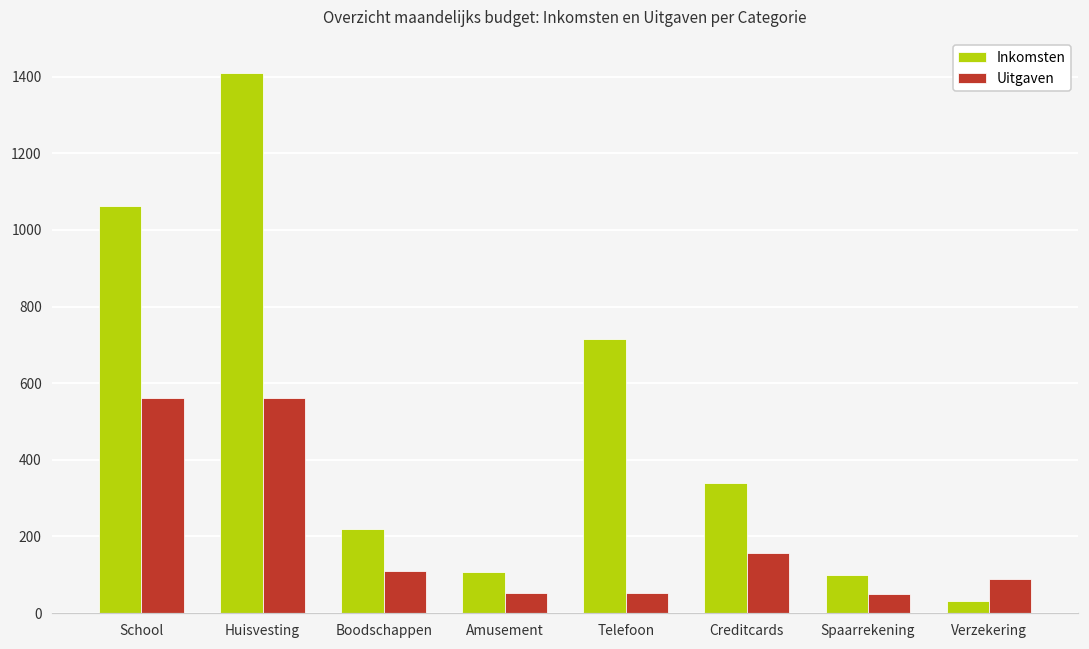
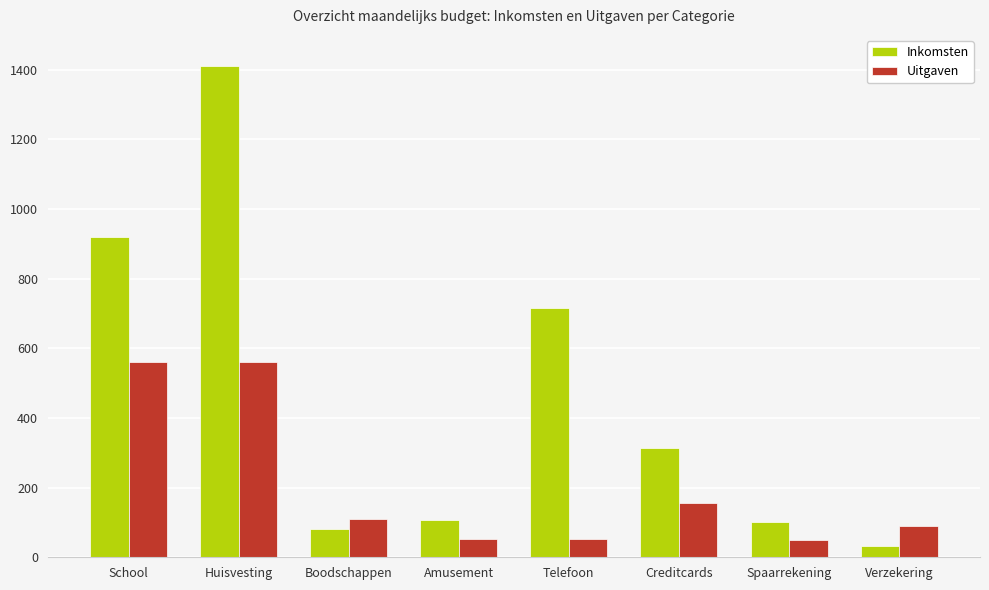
  {
    "Inkomsten": {
-     "School": 1060,
+     "School": 920,
      "Huisvesting": 1410,
-     "Boodschappen": 220,
+     "Boodschappen": 80,
      "Amusement": 110,
      "Telefoon": 720,
-     "Creditcards": 340,
+     "Creditcards": 320,
      "Spaarrekening": 100,
      "Verzekering": 30
    },
    "Uitgaven": {
      "School": 560,
      "Huisvesting": 560,
      "Boodschappen": 110,
      "Amusement": 50,
      "Telefoon": 50,
      "Creditcards": 160,
      "Spaarrekening": 50,
      "Verzekering": 90
    }
  }
